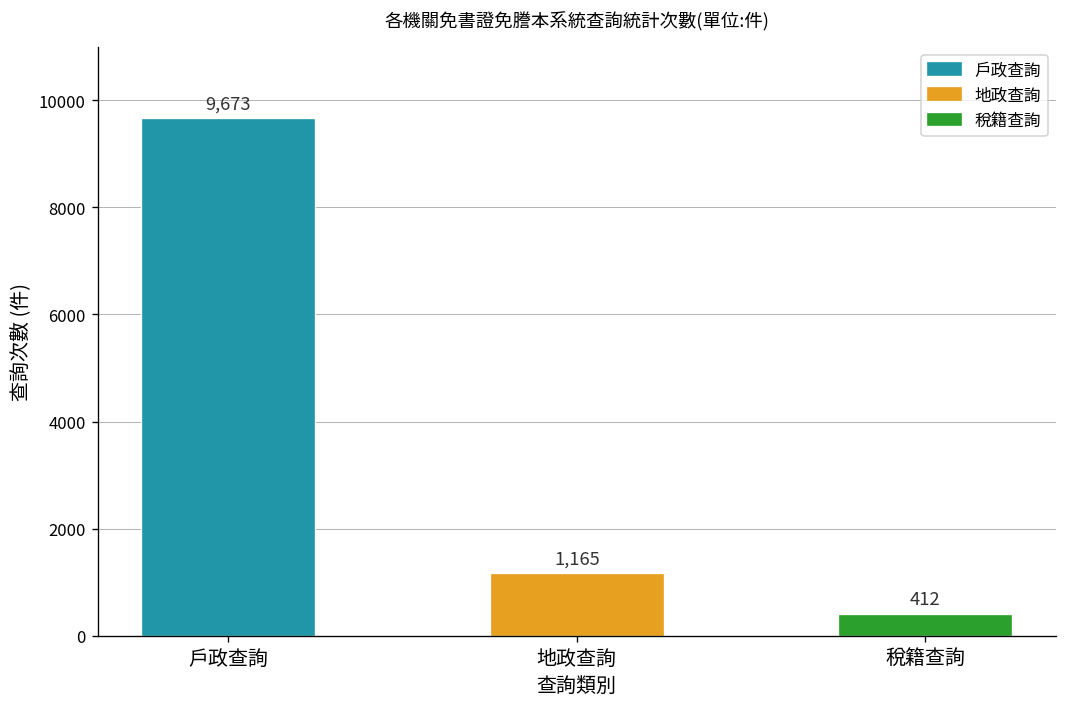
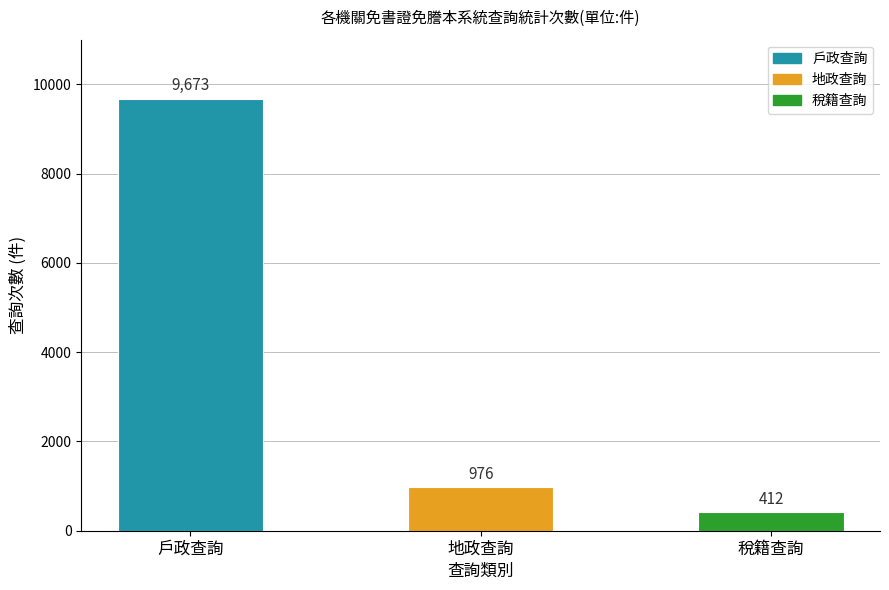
  {
    "戶政查詢": "9,673",
-   "地政查詢": "1,165",
+   "地政查詢": "976",
    "稅籍查詢": "412"
  }
